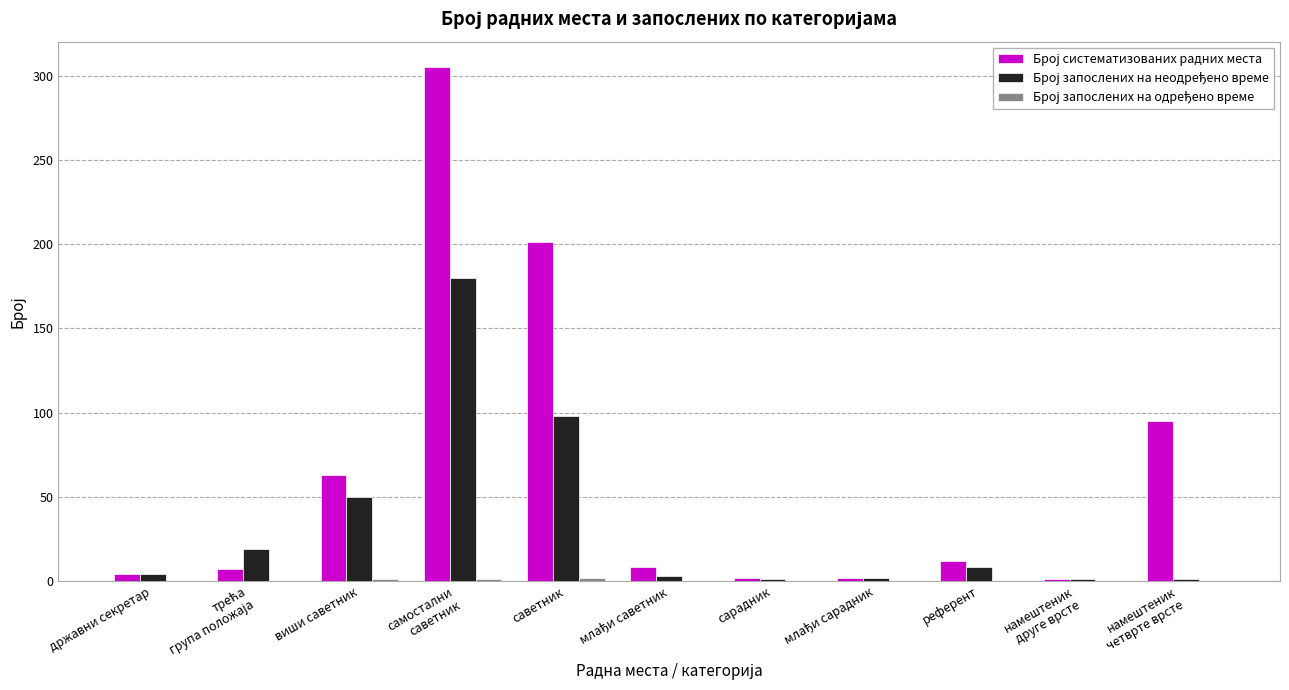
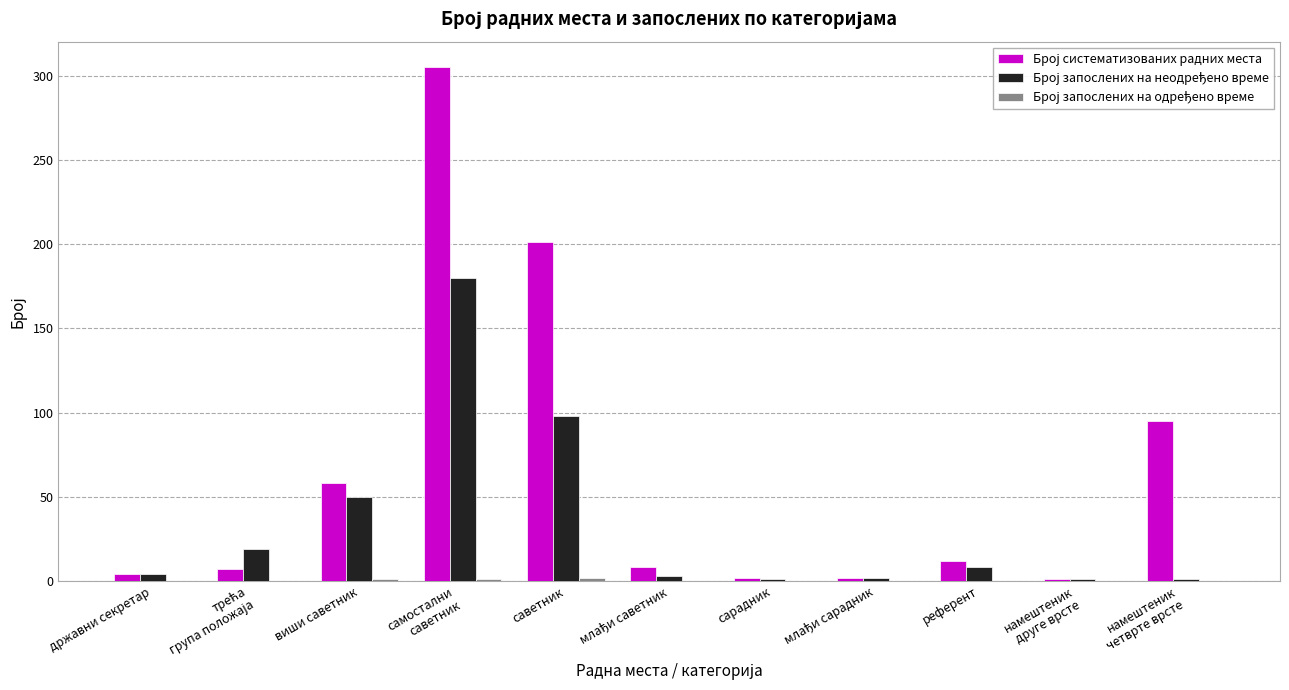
  {
    "Број систематизованих радних места": {
      "државни секретар": 4,
      "трећа група положаја": 7,
-     "виши саветник": 63,
+     "виши саветник": 58,
      "самостални саветник": 305,
      "саветник": 201,
      "млађи саветник": 8,
      "сарадник": 2,
      "млађи сарадник": 2,
      "референт": 12,
      "намештеник четврте врсте": 95
    },
    "Број запослених на неодређено време": {
      "државни секретар": 4,
      "трећа група положаја": 19,
      "виши саветник": 50,
      "самостални саветник": 180,
      "саветник": 98,
      "млађи саветник": 3,
      "млађи сарадник": 2,
      "референт": 8
    },
    "Број запослених на одређено време": {
      "државни секретар": 0,
      "трећа група положаја": 0,
      "саветник": 2,
      "млађи саветник": 0,
      "сарадник": 0,
      "млађи сарадник": 0,
      "референт": 0,
      "намештеник друге врсте": 0,
      "намештеник четврте врсте": 0
    }
  }
